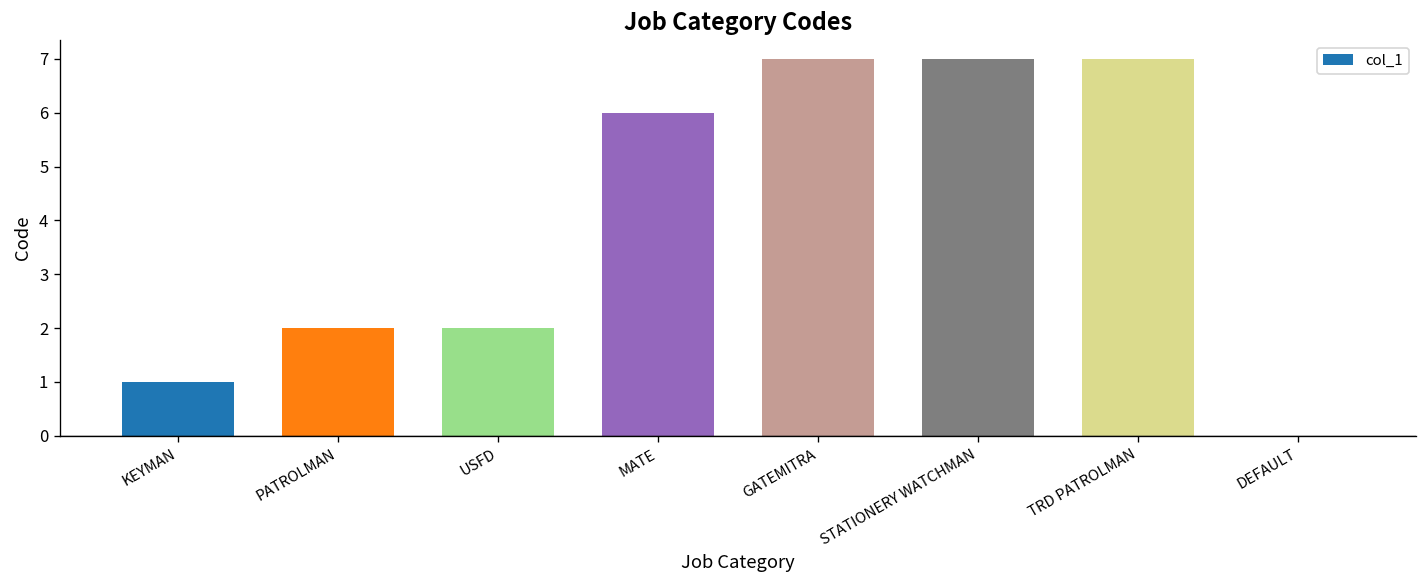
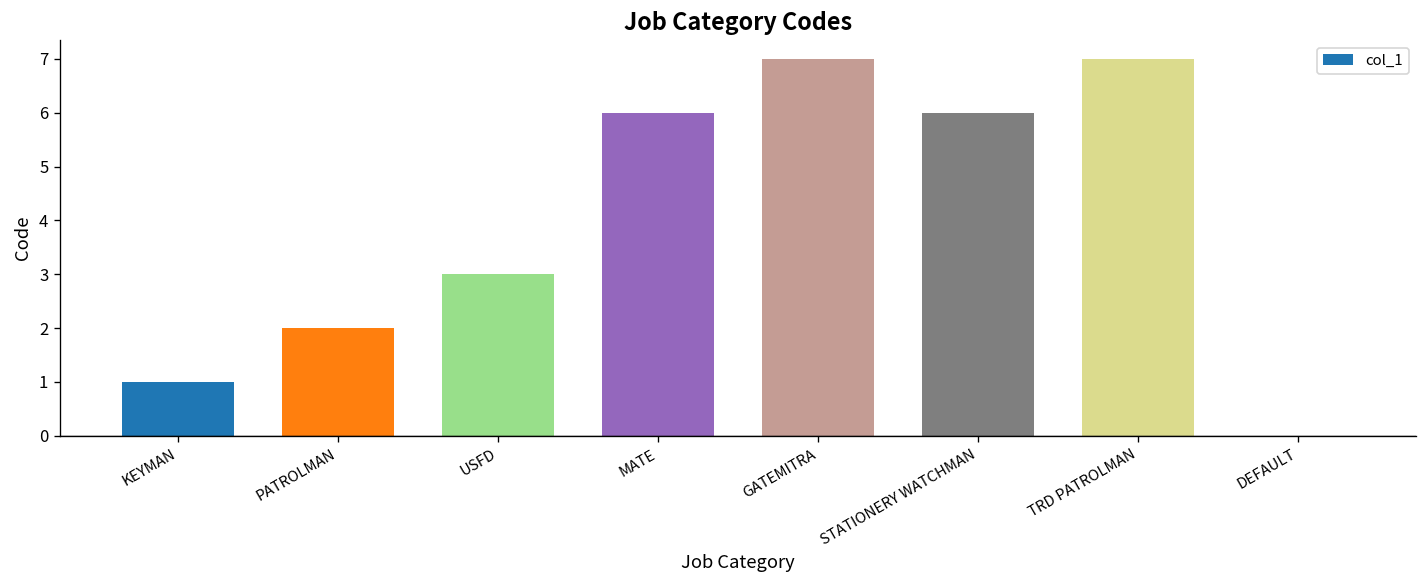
  {
    "KEYMAN": 1,
    "PATROLMAN": 2,
-   "USFD": 2,
+   "USFD": 3,
    "MATE": 6,
    "GATEMITRA": 7,
-   "STATIONERY WATCHMAN": 7,
+   "STATIONERY WATCHMAN": 6,
    "TRD PATROLMAN": 7,
    "DEFAULT": 0
  }
